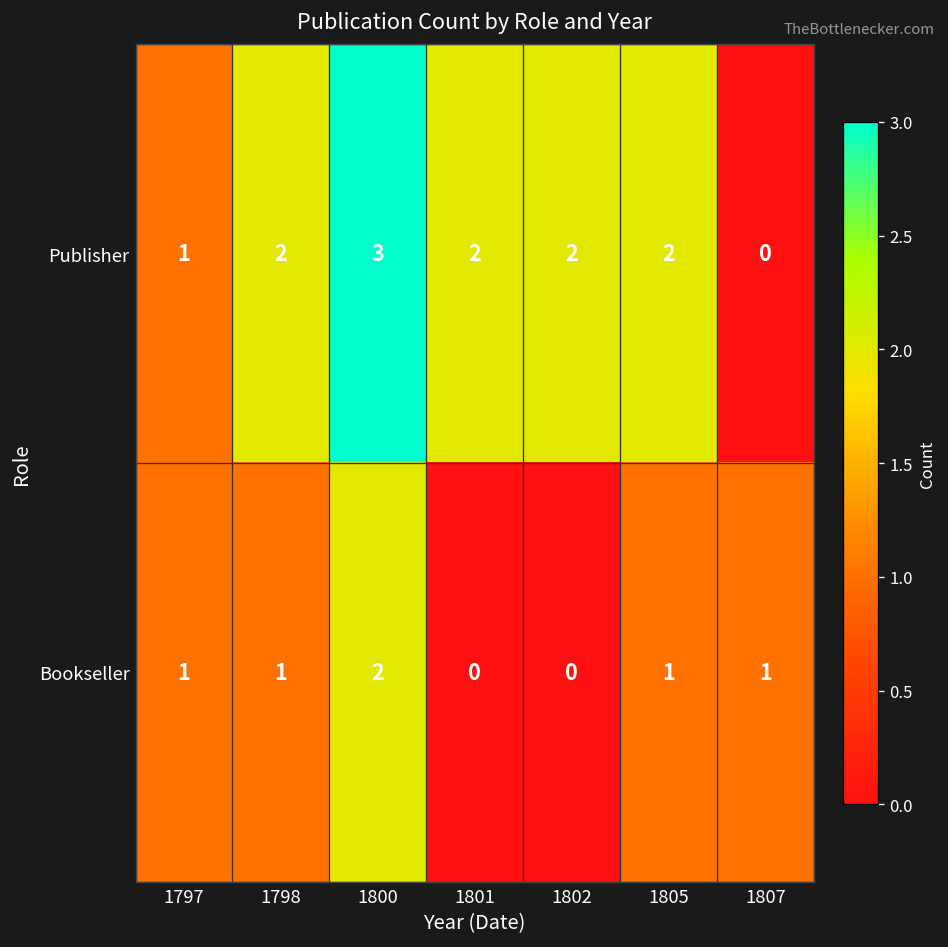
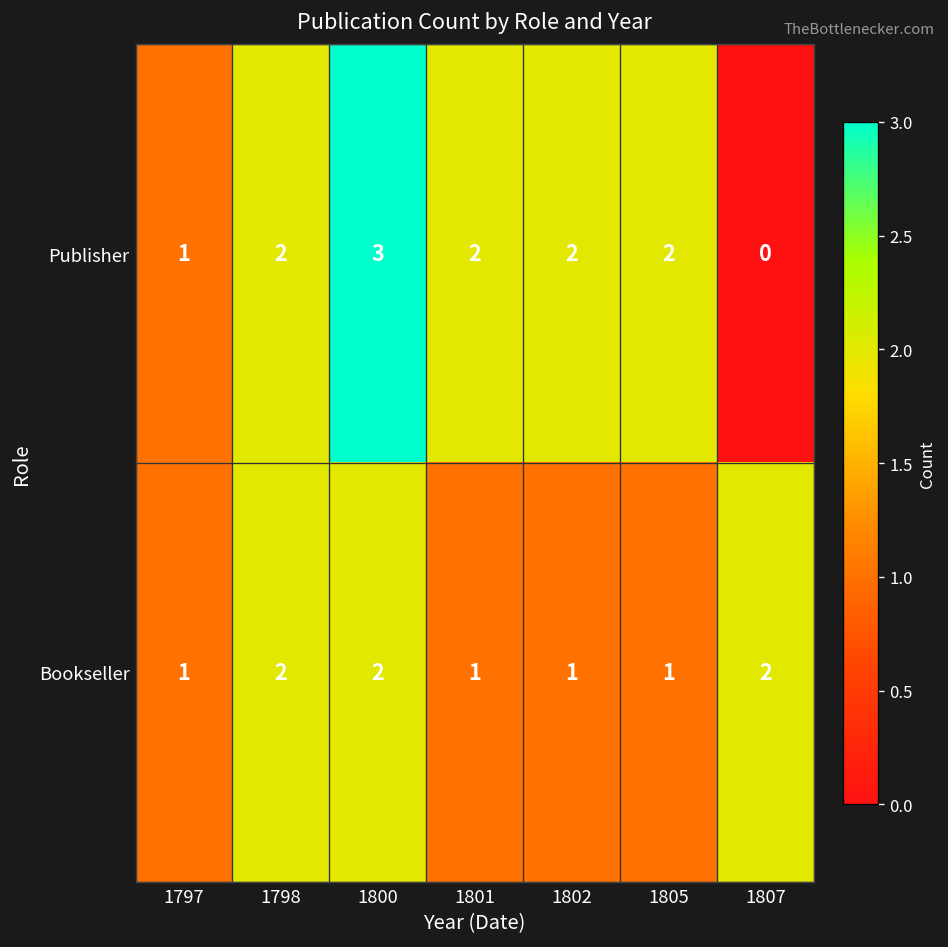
  {
    "Publisher": {
      "1797": 1,
      "1798": 2,
      "1800": 3,
      "1801": 2,
      "1802": 2,
      "1805": 2,
      "1807": 0
    },
    "Bookseller": {
      "1797": 1,
-     "1798": 1,
+     "1798": 2,
      "1800": 2,
-     "1801": 0,
-     "1802": 0,
+     "1801": 1,
+     "1802": 1,
      "1805": 1,
-     "1807": 1
+     "1807": 2
    }
  }
